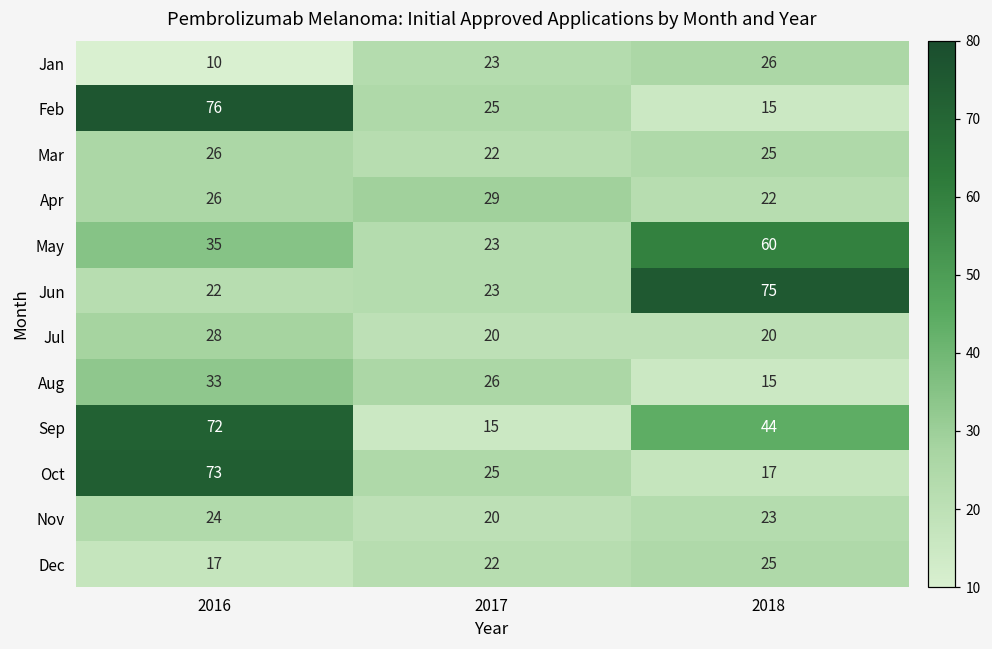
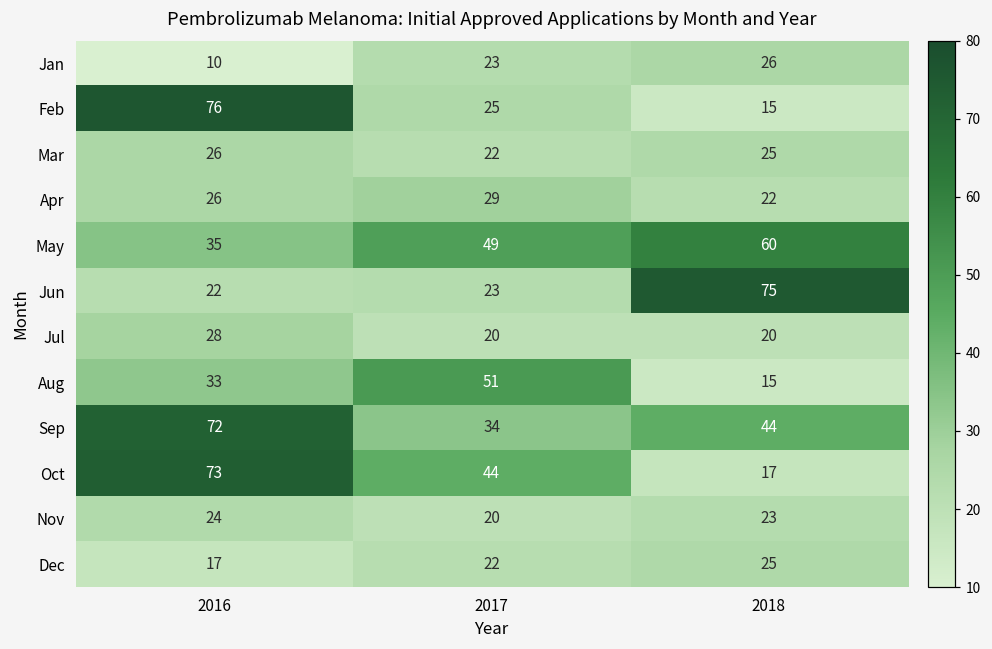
  {
    "Jan": {
      "2016": 10,
      "2017": 23,
      "2018": 26
    },
    "Feb": {
      "2016": 76,
      "2017": 25,
      "2018": 15
    },
    "Mar": {
      "2016": 26,
      "2017": 22,
      "2018": 25
    },
    "Apr": {
      "2016": 26,
      "2017": 29,
      "2018": 22
    },
    "May": {
      "2016": 35,
-     "2017": 23,
+     "2017": 49,
      "2018": 60
    },
    "Jun": {
      "2016": 22,
      "2017": 23,
      "2018": 75
    },
    "Jul": {
      "2016": 28,
      "2017": 20,
      "2018": 20
    },
    "Aug": {
      "2016": 33,
-     "2017": 26,
+     "2017": 51,
      "2018": 15
    },
    "Sep": {
      "2016": 72,
-     "2017": 15,
+     "2017": 34,
      "2018": 44
    },
    "Oct": {
      "2016": 73,
-     "2017": 25,
+     "2017": 44,
      "2018": 17
    },
    "Nov": {
      "2016": 24,
      "2017": 20,
      "2018": 23
    },
    "Dec": {
      "2016": 17,
      "2017": 22,
      "2018": 25
    }
  }
